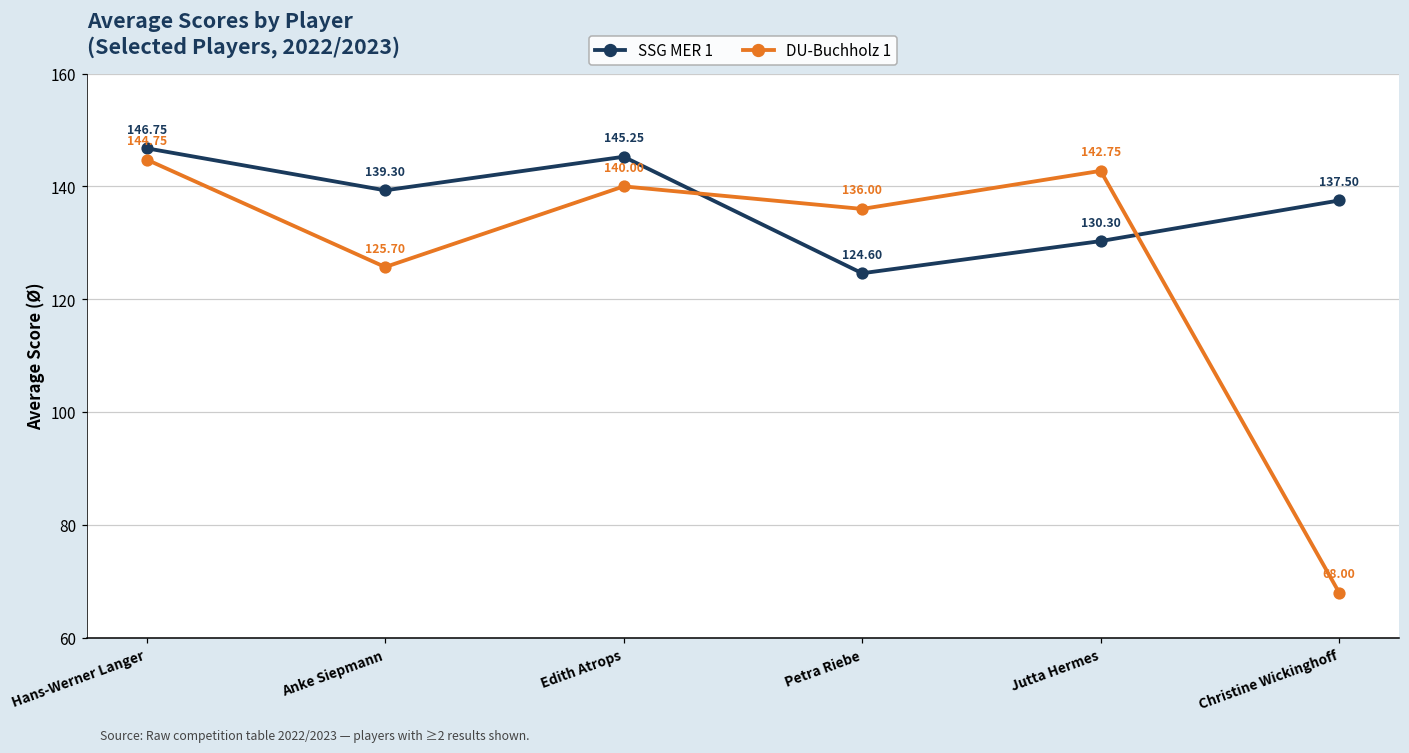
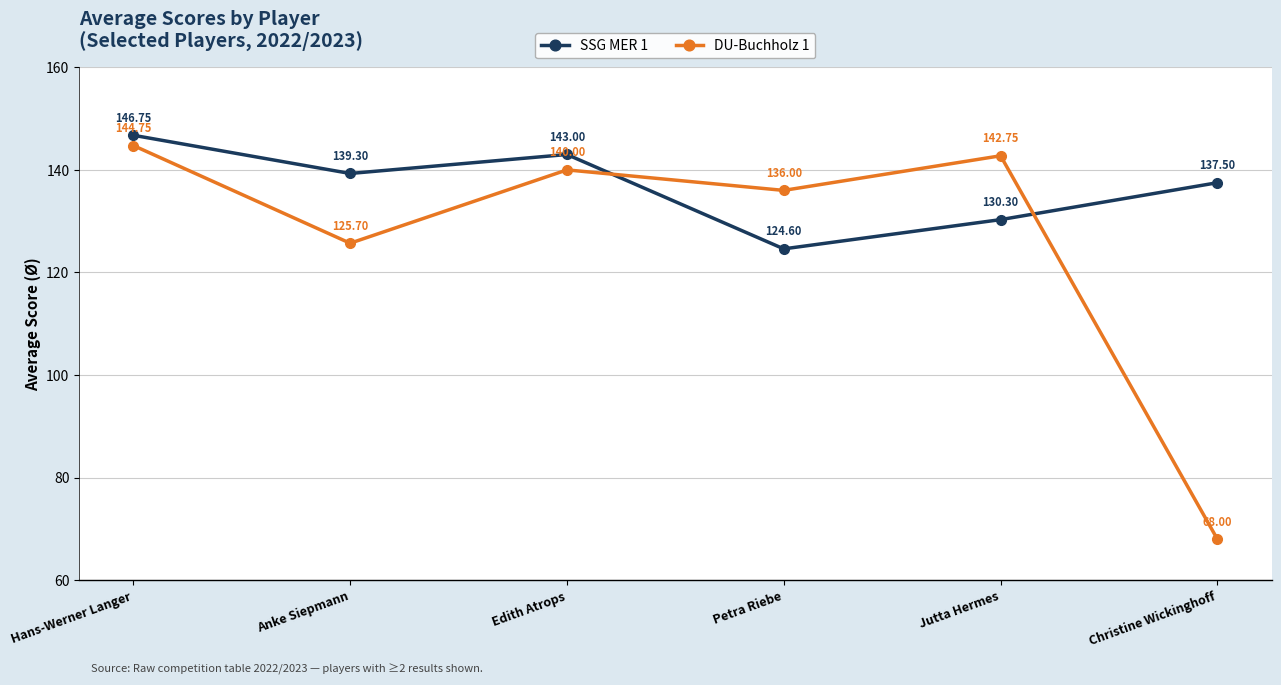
  {
    "SSG MER 1": {
      "Anke Siepmann": 139.30,
-     "Edith Atrops": 145.25,
+     "Edith Atrops": 143.00,
      "Petra Riebe": 124.60,
      "Jutta Hermes": 130.30,
      "Christine Wickinghoff": 137.50
    },
    "DU-Buchholz 1": {
      "Anke Siepmann": 125.70,
      "Edith Atrops": 140.00,
      "Petra Riebe": 136.00,
      "Jutta Hermes": 142.75,
      "Christine Wickinghoff": 68.00
    }
  }
